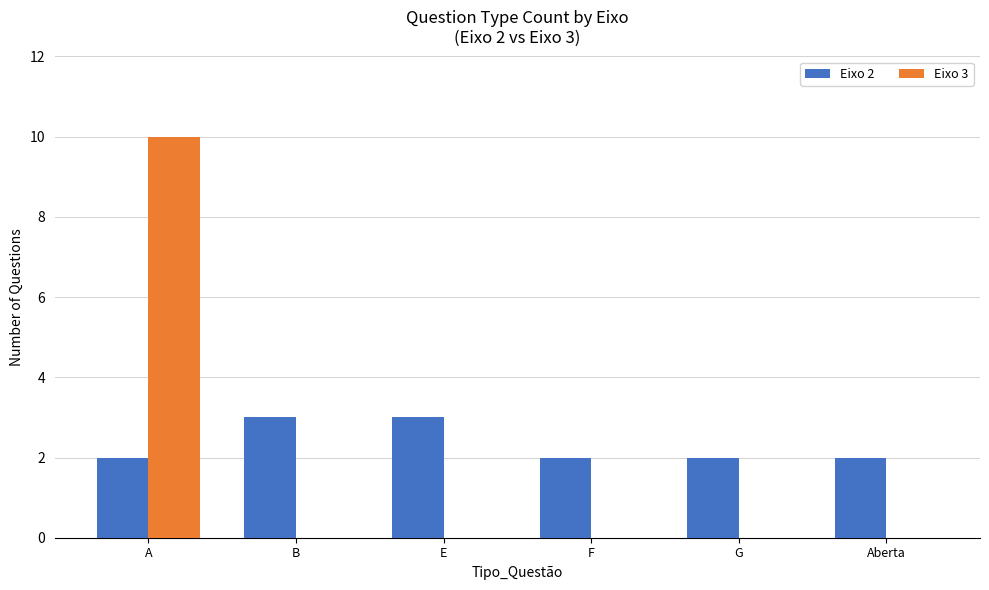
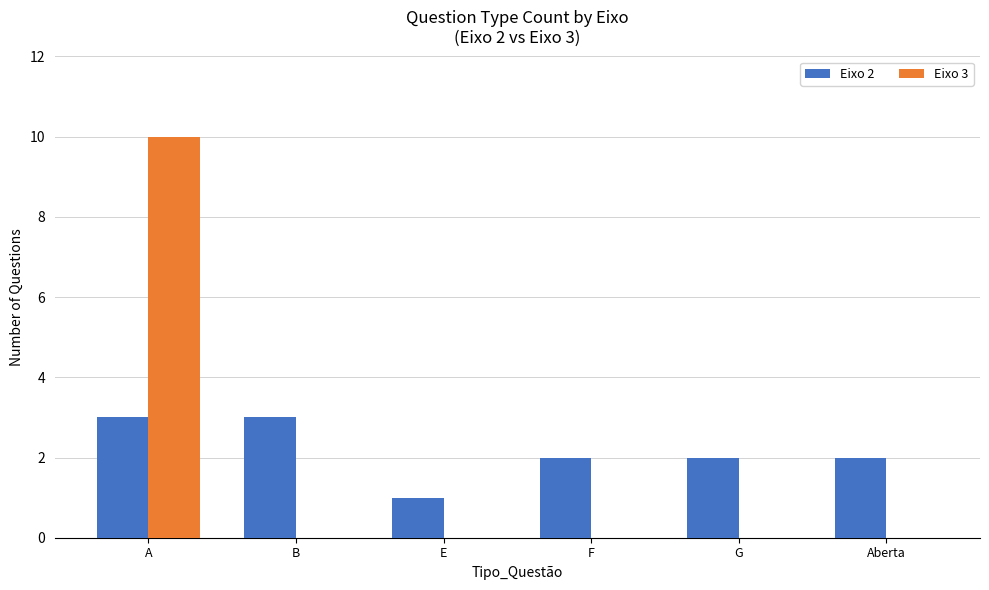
  {
    "Eixo 2": {
-     "A": 2,
+     "A": 3,
      "B": 3,
-     "E": 3,
+     "E": 1,
      "F": 2,
      "G": 2,
      "Aberta": 2
    },
    "Eixo 3": {
      "A": 10,
      "B": 0,
      "E": 0,
      "F": 0,
      "G": 0,
      "Aberta": 0
    }
  }
